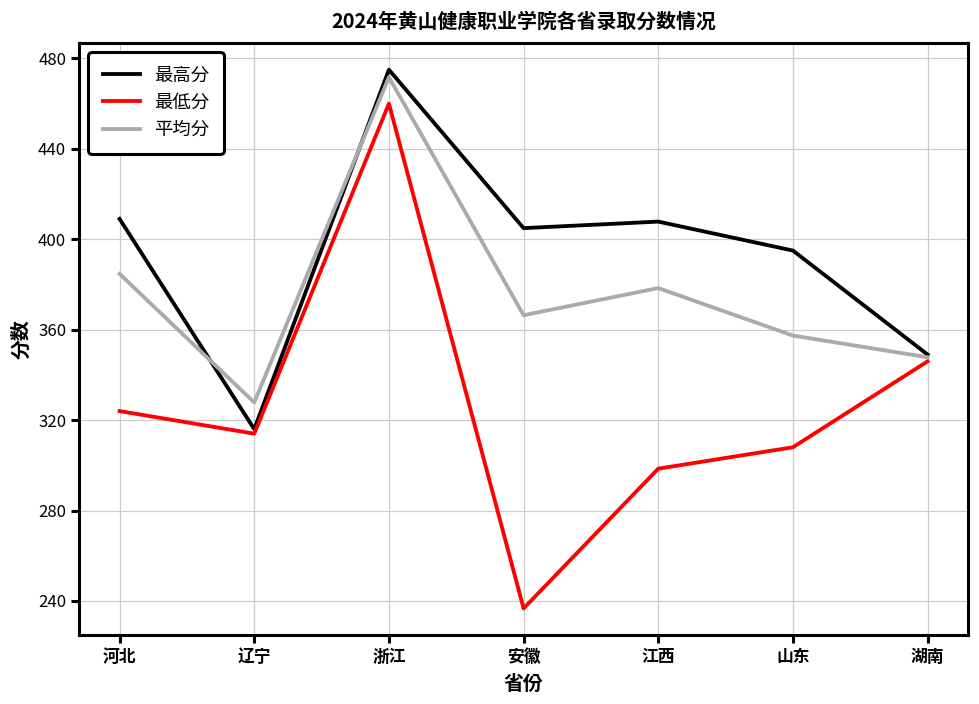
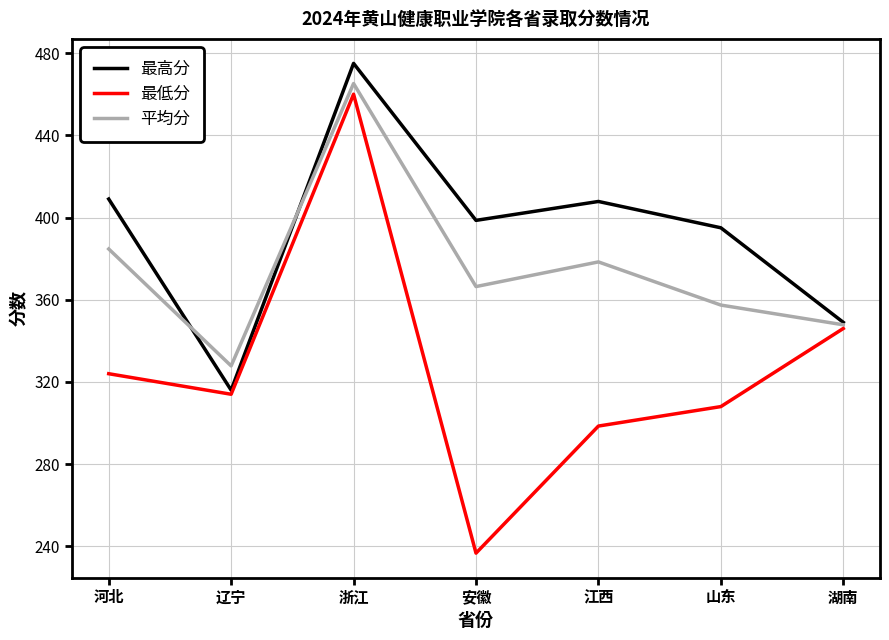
  {
    "最高分": {
      "河北": 409,
      "辽宁": 316,
      "浙江": 475,
-     "安徽": 405,
+     "安徽": 399,
      "江西": 408,
      "山东": 395
    },
    "最低分": {
      "河北": 324,
      "辽宁": 314,
      "浙江": 460,
      "安徽": 237,
      "江西": 299,
      "山东": 308,
      "湖南": 346
    },
    "平均分": {
      "河北": 385,
      "辽宁": 328,
-     "浙江": 472,
+     "浙江": 465,
      "安徽": 366,
      "江西": 378,
      "山东": 357
    }
  }
